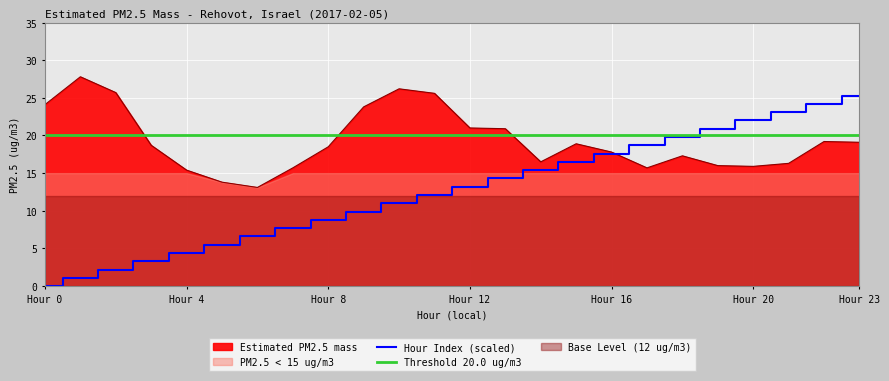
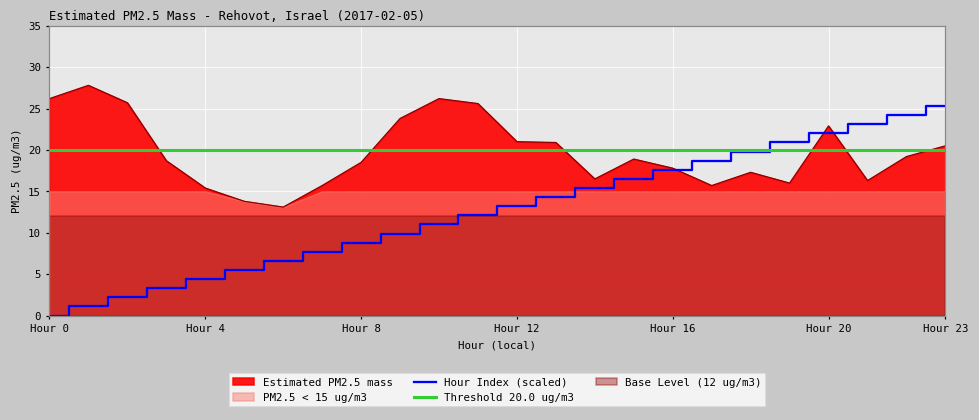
  {
    "Estimated PM2.5 mass": {
-     "Hour 0": 24,
+     "Hour 0": 26,
      "Hour 4": 15,
      "Hour 8": 19,
      "Hour 12": 21,
-     "Hour 20": 16,
-     "Hour 23": 19
+     "Hour 20": 23,
+     "Hour 23": 21
    },
    "Hour Index (scaled)": {
      "Hour 0": 0,
      "Hour 4": 4,
      "Hour 8": 9,
      "Hour 12": 13,
      "Hour 20": 22,
      "Hour 23": 25
    },
    "PM2.5 < 15 ug/m3": {
      "Hour 0": 15,
      "Hour 4": 15,
      "Hour 8": 15,
      "Hour 12": 15,
      "Hour 16": 15,
      "Hour 20": 15,
      "Hour 23": 15
    },
    "Base Level (12 ug/m3)": {
      "Hour 0": 12,
      "Hour 4": 12,
      "Hour 8": 12,
      "Hour 12": 12,
      "Hour 16": 12,
      "Hour 20": 12,
      "Hour 23": 12
    }
  }
